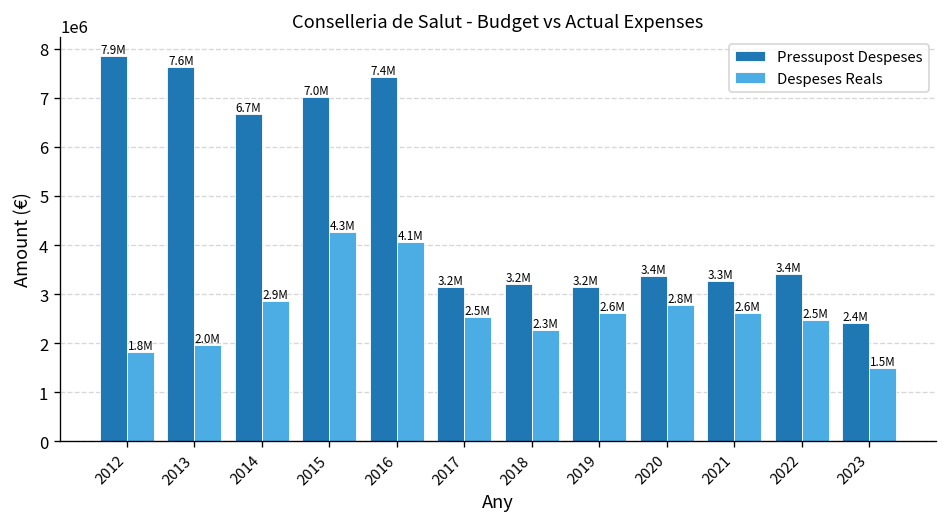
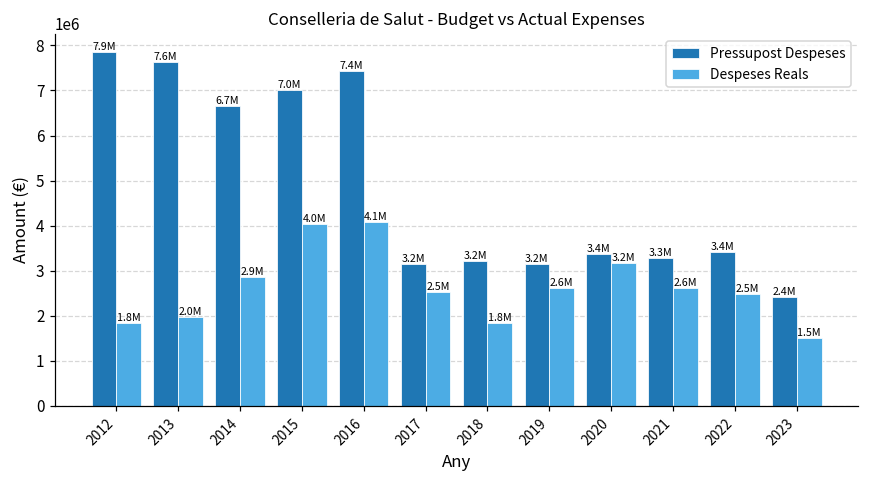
  {
    "Pressupost Despeses": {
      "2012": "7.9M",
      "2013": "7.6M",
      "2014": "6.7M",
      "2015": "7.0M",
      "2016": "7.4M",
      "2017": "3.2M",
      "2018": "3.2M",
      "2019": "3.2M",
      "2020": "3.4M",
      "2021": "3.3M",
      "2022": "3.4M",
      "2023": "2.4M"
    },
    "Despeses Reals": {
      "2012": "1.8M",
      "2013": "2.0M",
      "2014": "2.9M",
-     "2015": "4.3M",
+     "2015": "4.0M",
      "2016": "4.1M",
      "2017": "2.5M",
-     "2018": "2.3M",
+     "2018": "1.8M",
      "2019": "2.6M",
-     "2020": "2.8M",
+     "2020": "3.2M",
      "2021": "2.6M",
      "2022": "2.5M",
      "2023": "1.5M"
    }
  }
